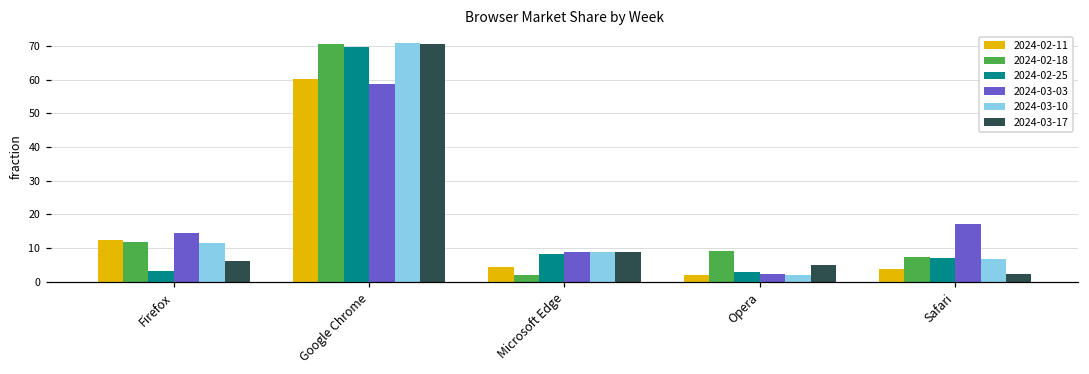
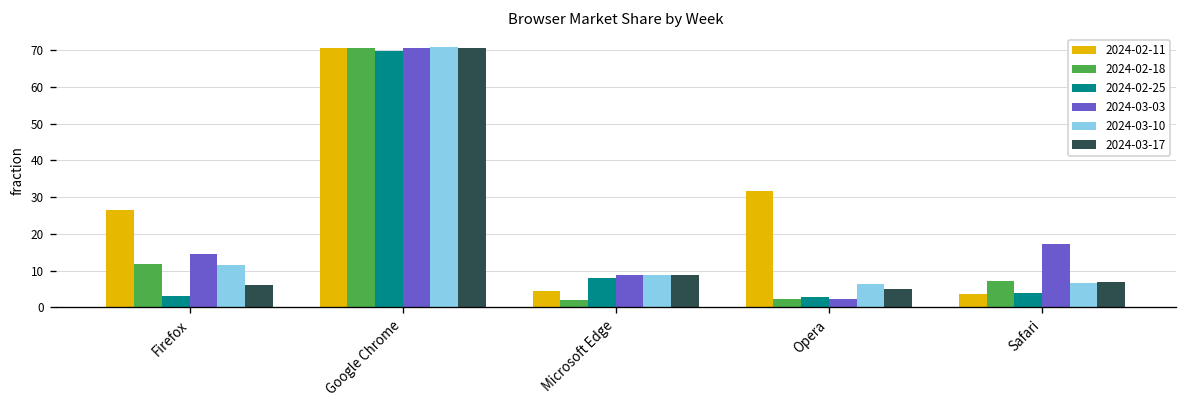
  {
    "2024-02-11": {
-     "Firefox": 12,
-     "Google Chrome": 60,
+     "Firefox": 26,
+     "Google Chrome": 71,
      "Microsoft Edge": 4,
-     "Opera": 2,
+     "Opera": 32,
      "Safari": 4
    },
    "2024-02-18": {
      "Firefox": 12,
      "Google Chrome": 71,
      "Microsoft Edge": 2,
-     "Opera": 9,
+     "Opera": 2,
      "Safari": 7
    },
    "2024-02-25": {
      "Firefox": 3,
      "Google Chrome": 70,
      "Microsoft Edge": 8,
      "Opera": 3,
-     "Safari": 7
+     "Safari": 4
    },
    "2024-03-03": {
      "Firefox": 14,
-     "Google Chrome": 59,
+     "Google Chrome": 71,
      "Microsoft Edge": 9,
      "Opera": 2,
      "Safari": 17
    },
    "2024-03-10": {
      "Firefox": 11,
      "Google Chrome": 71,
      "Microsoft Edge": 9,
-     "Opera": 2,
+     "Opera": 6,
      "Safari": 7
    },
    "2024-03-17": {
      "Firefox": 6,
      "Google Chrome": 70,
      "Microsoft Edge": 9,
      "Opera": 5,
-     "Safari": 2
+     "Safari": 7
    }
  }
